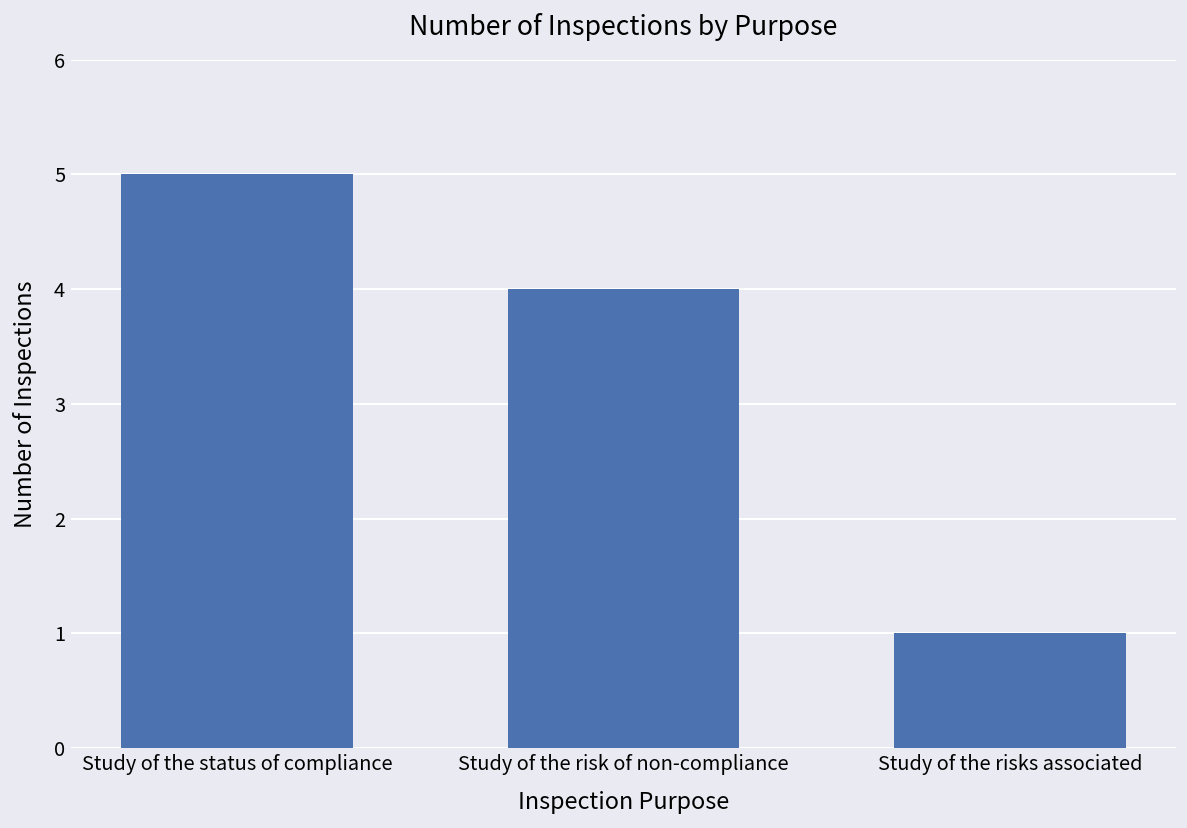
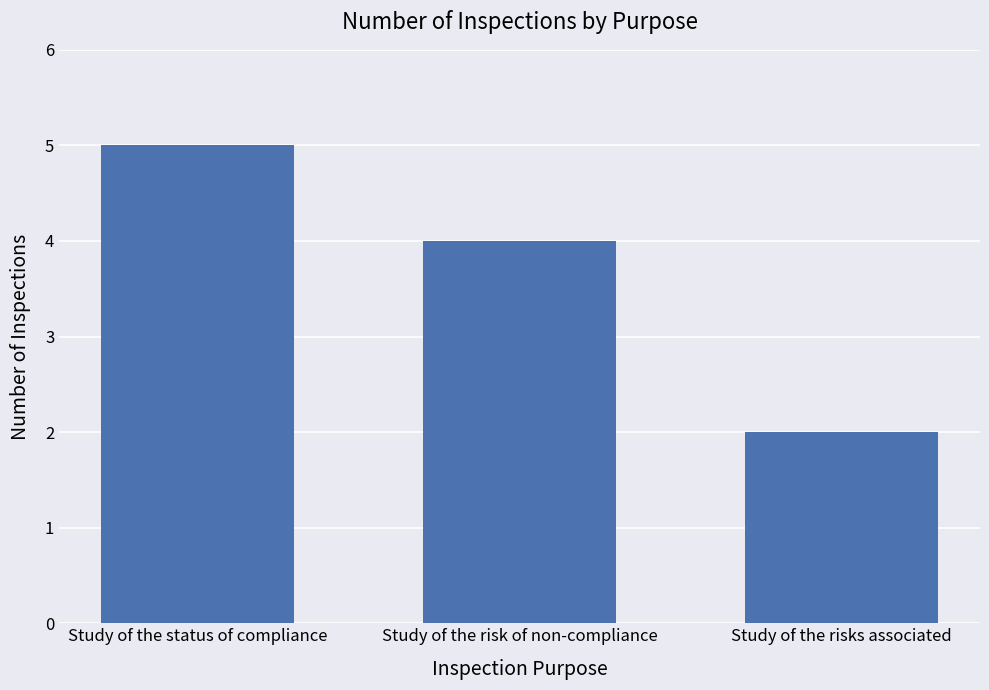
  {
    "Study of the status of compliance": 5,
    "Study of the risk of non-compliance": 4,
-   "Study of the risks associated": 1
+   "Study of the risks associated": 2
  }
